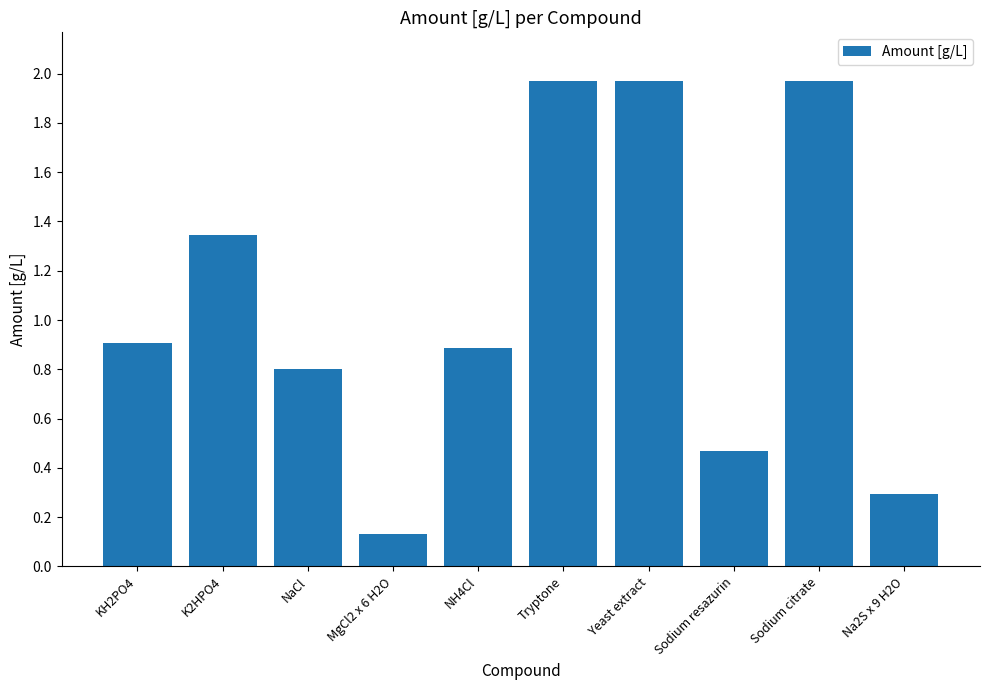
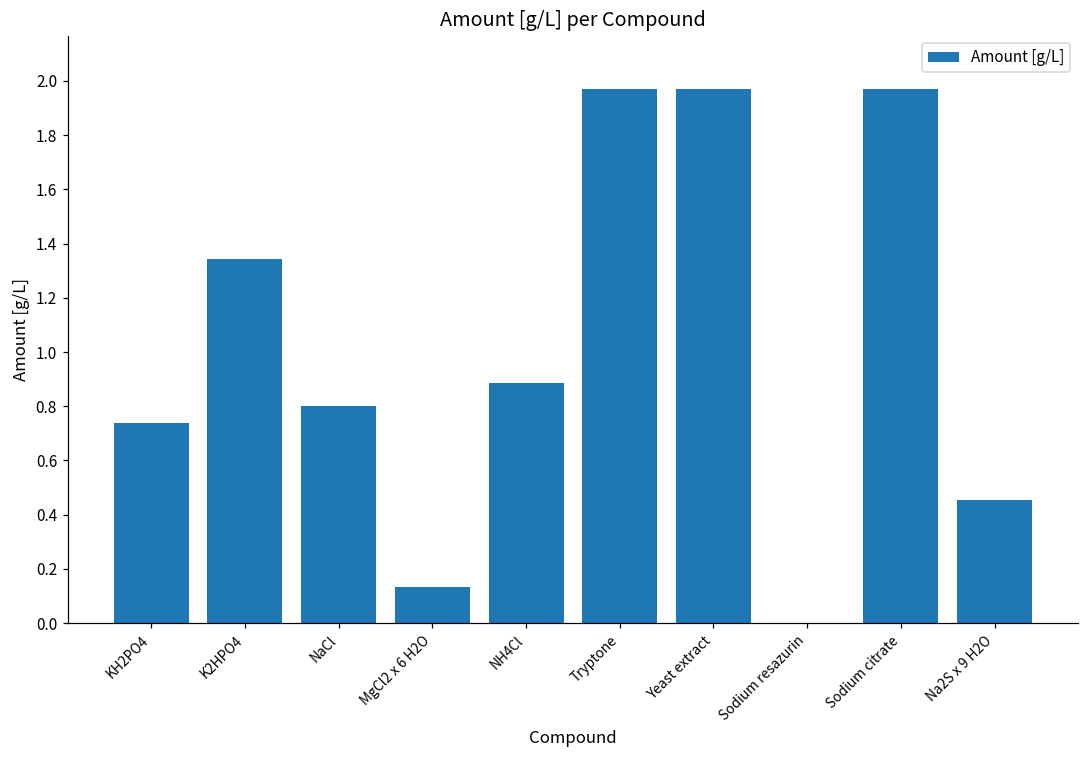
  {
-   "KH2PO4": 0.91,
+   "KH2PO4": 0.74,
    "K2HPO4": 1.34,
    "NaCl": 0.80,
    "MgCl2 x 6 H2O": 0.13,
    "NH4Cl": 0.89,
    "Tryptone": 1.97,
    "Yeast extract": 1.97,
-   "Sodium resazurin": 0.47,
+   "Sodium resazurin": 0.00,
    "Sodium citrate": 1.97,
-   "Na2S x 9 H2O": 0.30
+   "Na2S x 9 H2O": 0.45
  }
